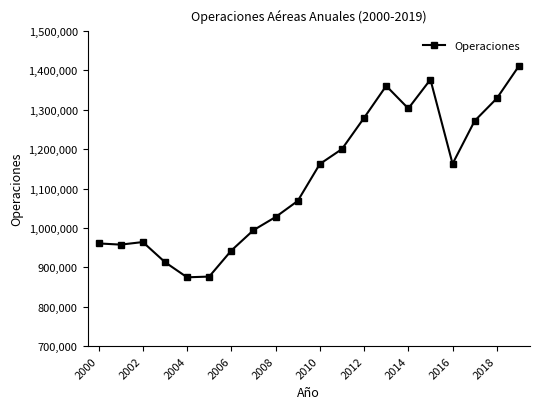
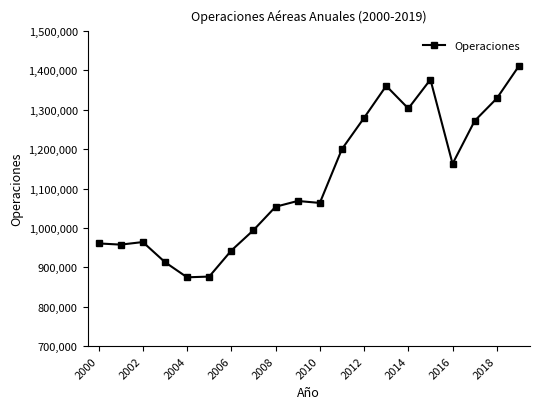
  {
    "2000": "960,000",
    "2002": "960,000",
    "2004": "870,000",
    "2006": "940,000",
-   "2008": "1,030,000",
-   "2010": "1,160,000",
+   "2008": "1,050,000",
+   "2010": "1,060,000",
    "2012": "1,280,000",
    "2014": "1,300,000",
    "2016": "1,160,000",
    "2018": "1,330,000"
  }
